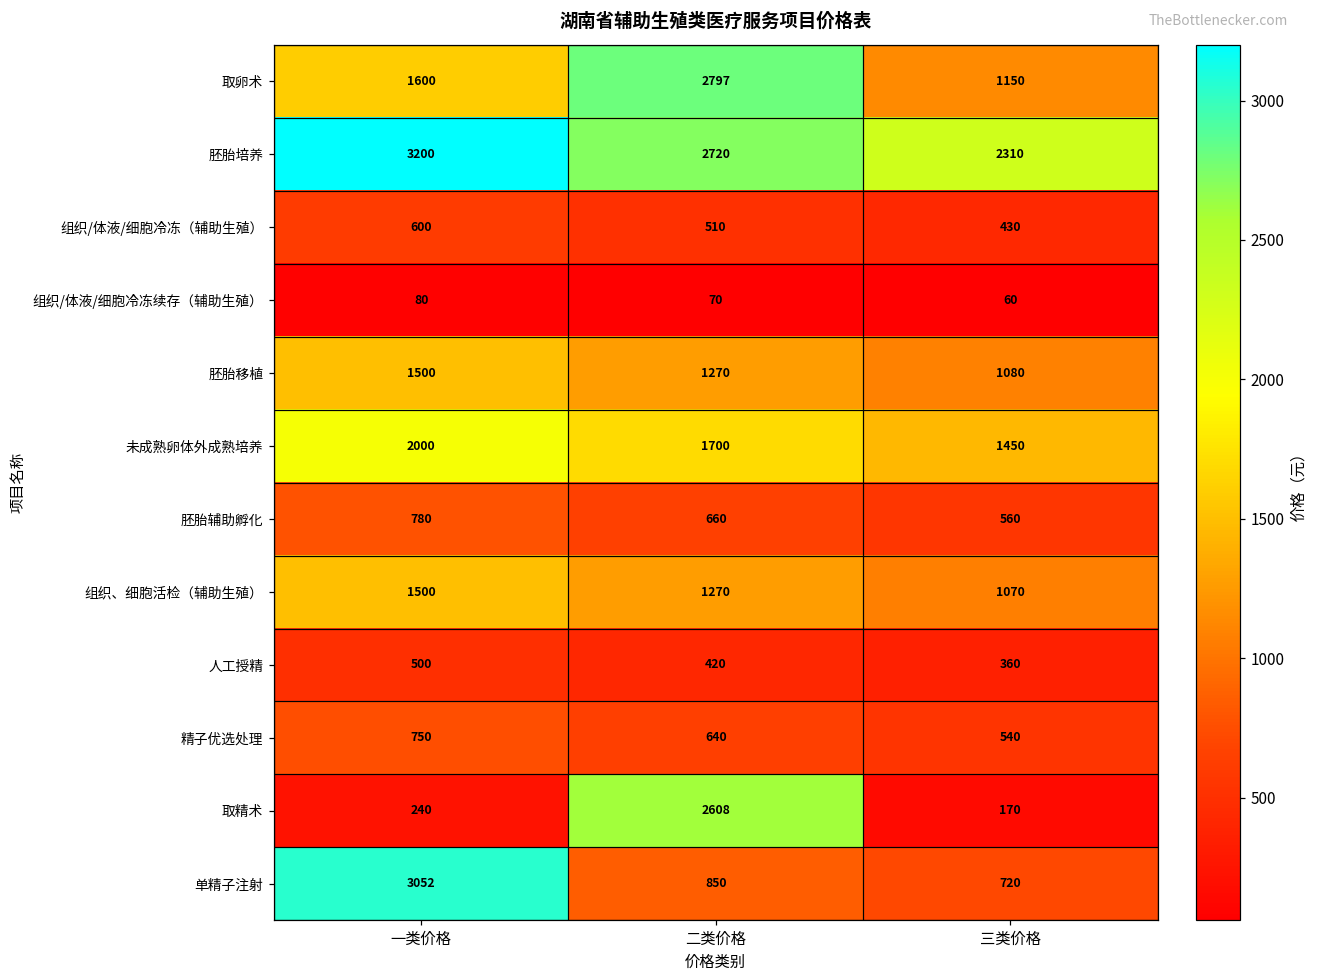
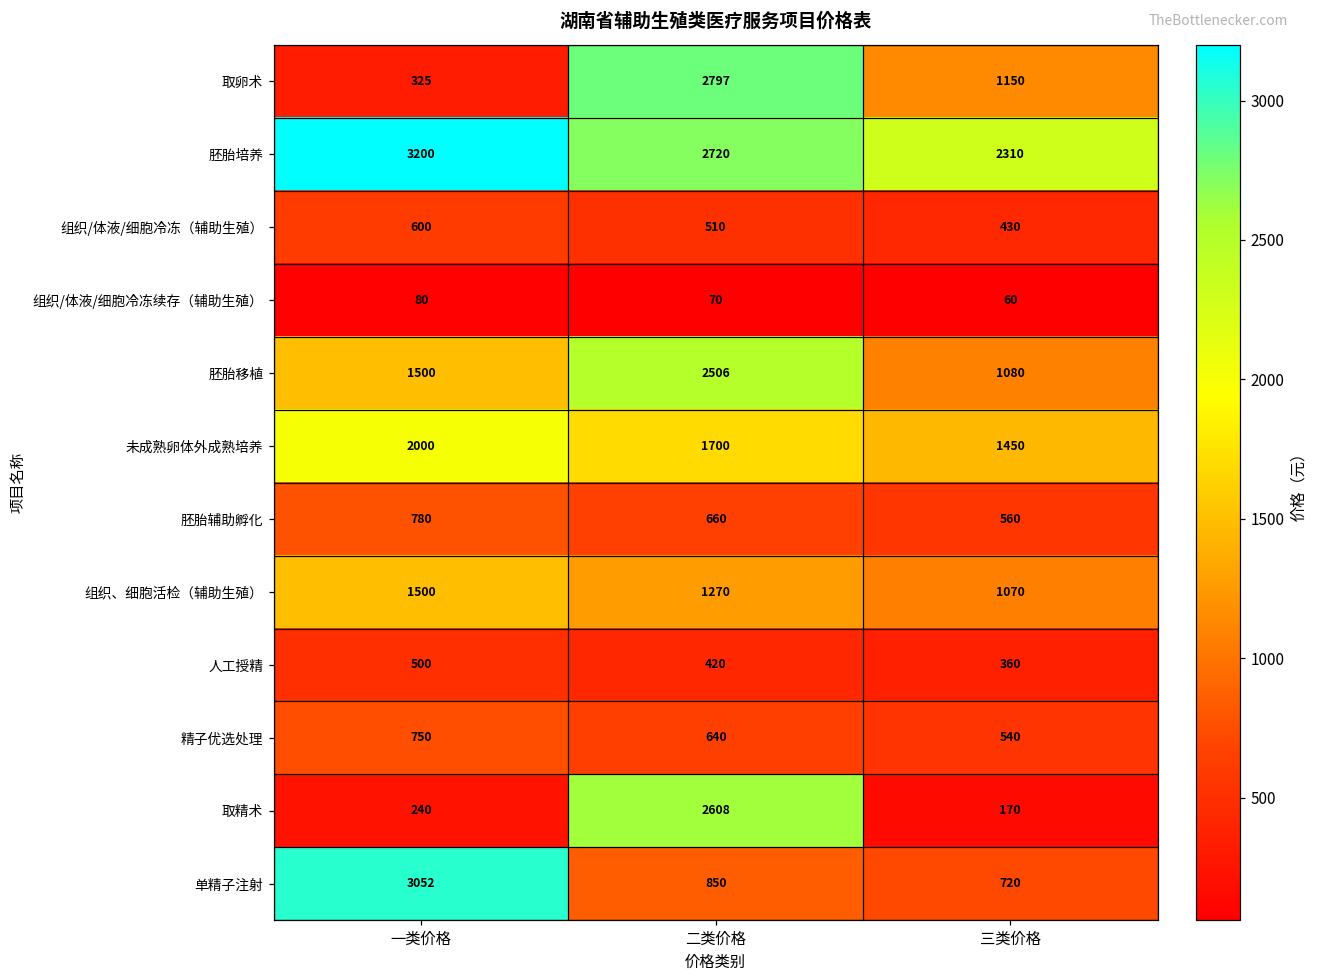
  {
    "取卵术": {
-     "一类价格": 1600,
+     "一类价格": 325,
      "二类价格": 2797,
      "三类价格": 1150
    },
    "胚胎培养": {
      "一类价格": 3200,
      "二类价格": 2720,
      "三类价格": 2310
    },
    "组织/体液/细胞冷冻（辅助生殖）": {
      "一类价格": 600,
      "二类价格": 510,
      "三类价格": 430
    },
    "组织/体液/细胞冷冻续存（辅助生殖）": {
      "一类价格": 80,
      "二类价格": 70,
      "三类价格": 60
    },
    "胚胎移植": {
      "一类价格": 1500,
-     "二类价格": 1270,
+     "二类价格": 2506,
      "三类价格": 1080
    },
    "未成熟卵体外成熟培养": {
      "一类价格": 2000,
      "二类价格": 1700,
      "三类价格": 1450
    },
    "胚胎辅助孵化": {
      "一类价格": 780,
      "二类价格": 660,
      "三类价格": 560
    },
    "组织、细胞活检（辅助生殖）": {
      "一类价格": 1500,
      "二类价格": 1270,
      "三类价格": 1070
    },
    "人工授精": {
      "一类价格": 500,
      "二类价格": 420,
      "三类价格": 360
    },
    "精子优选处理": {
      "一类价格": 750,
      "二类价格": 640,
      "三类价格": 540
    },
    "取精术": {
      "一类价格": 240,
      "二类价格": 2608,
      "三类价格": 170
    },
    "单精子注射": {
      "一类价格": 3052,
      "二类价格": 850,
      "三类价格": 720
    }
  }
